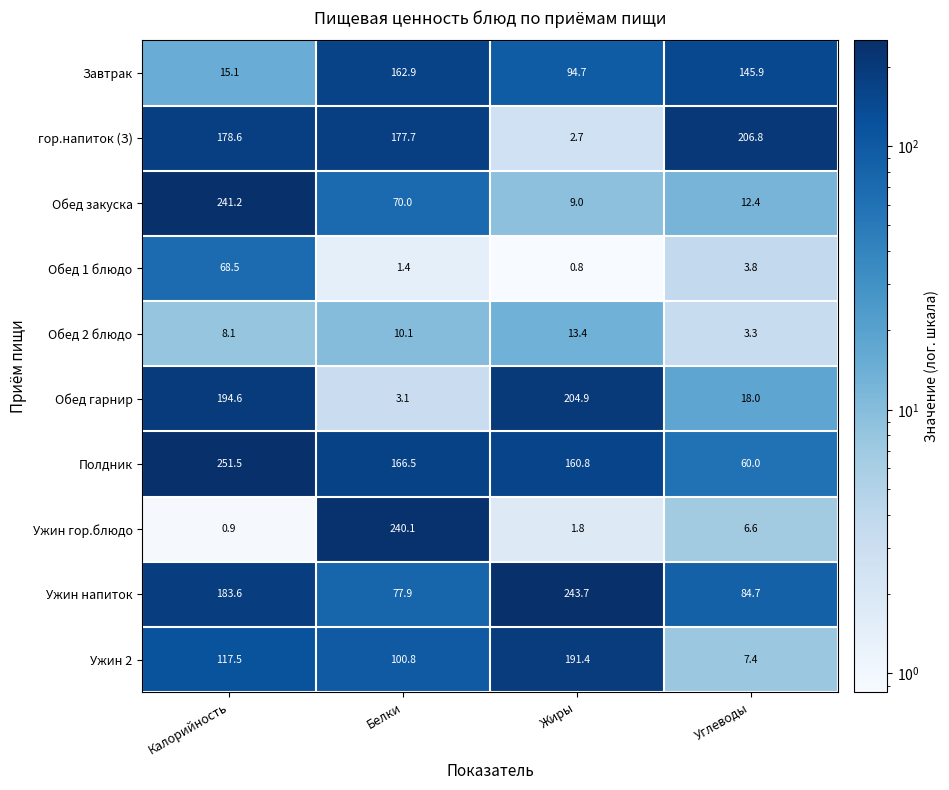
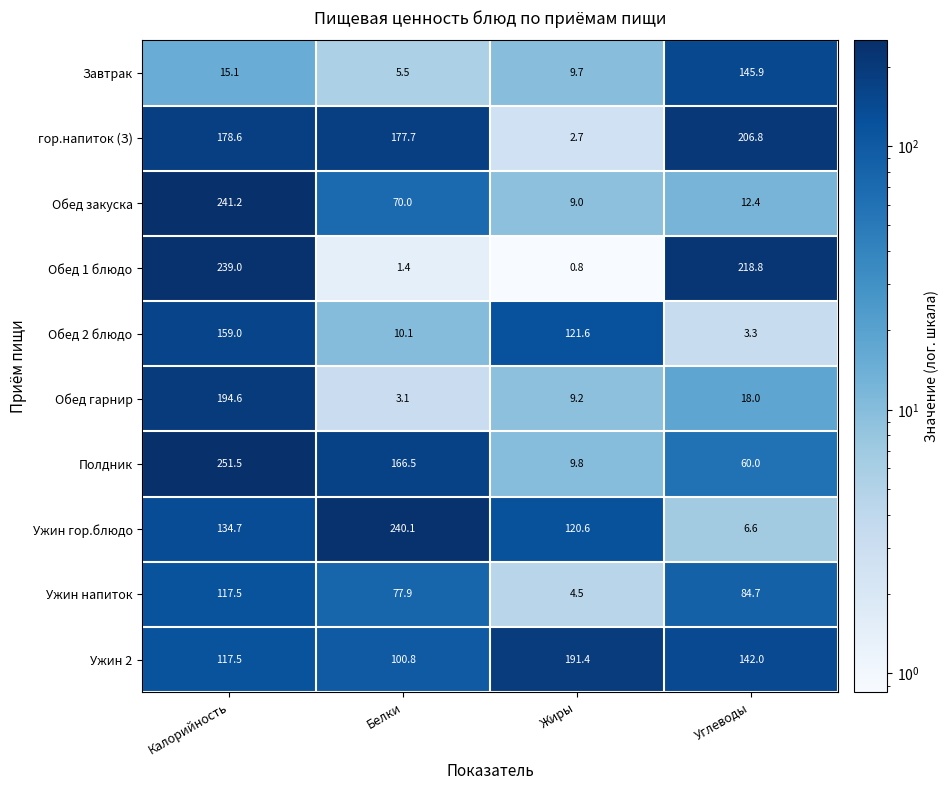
  {
    "Завтрак": {
      "Калорийность": 15.1,
-     "Белки": 162.9,
-     "Жиры": 94.7,
+     "Белки": 5.5,
+     "Жиры": 9.7,
      "Углеводы": 145.9
    },
    "гор.напиток (З)": {
      "Калорийность": 178.6,
      "Белки": 177.7,
      "Жиры": 2.7,
      "Углеводы": 206.8
    },
    "Обед закуска": {
      "Калорийность": 241.2,
      "Белки": 70.0,
      "Жиры": 9.0,
      "Углеводы": 12.4
    },
    "Обед 1 блюдо": {
-     "Калорийность": 68.5,
+     "Калорийность": 239.0,
      "Белки": 1.4,
      "Жиры": 0.8,
-     "Углеводы": 3.8
+     "Углеводы": 218.8
    },
    "Обед 2 блюдо": {
-     "Калорийность": 8.1,
+     "Калорийность": 159.0,
      "Белки": 10.1,
-     "Жиры": 13.4,
+     "Жиры": 121.6,
      "Углеводы": 3.3
    },
    "Обед гарнир": {
      "Калорийность": 194.6,
      "Белки": 3.1,
-     "Жиры": 204.9,
+     "Жиры": 9.2,
      "Углеводы": 18.0
    },
    "Полдник": {
      "Калорийность": 251.5,
      "Белки": 166.5,
-     "Жиры": 160.8,
+     "Жиры": 9.8,
      "Углеводы": 60.0
    },
    "Ужин гор.блюдо": {
-     "Калорийность": 0.9,
+     "Калорийность": 134.7,
      "Белки": 240.1,
-     "Жиры": 1.8,
+     "Жиры": 120.6,
      "Углеводы": 6.6
    },
    "Ужин напиток": {
-     "Калорийность": 183.6,
+     "Калорийность": 117.5,
      "Белки": 77.9,
-     "Жиры": 243.7,
+     "Жиры": 4.5,
      "Углеводы": 84.7
    },
    "Ужин 2": {
      "Калорийность": 117.5,
      "Белки": 100.8,
      "Жиры": 191.4,
-     "Углеводы": 7.4
+     "Углеводы": 142.0
    }
  }
